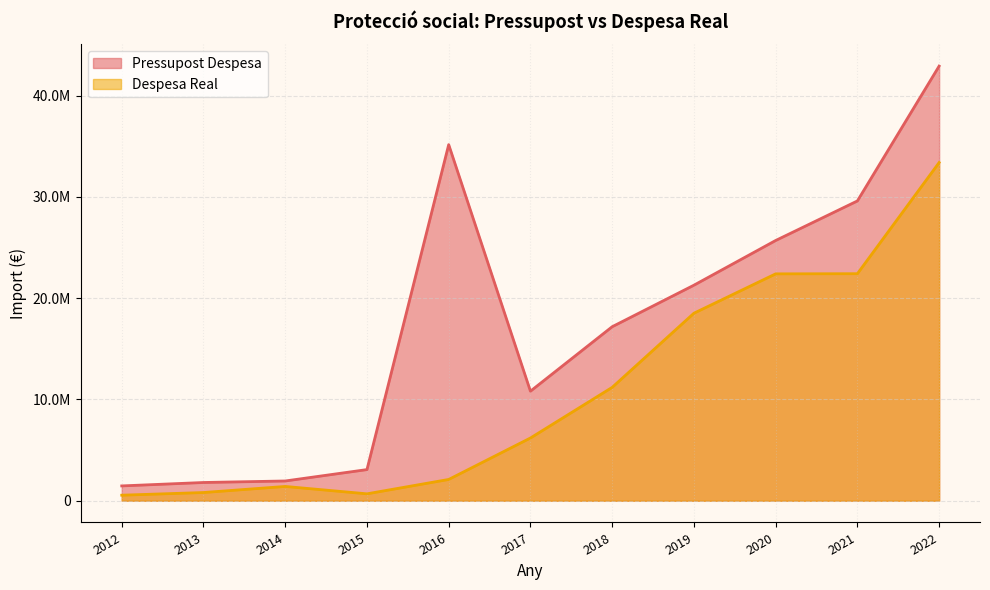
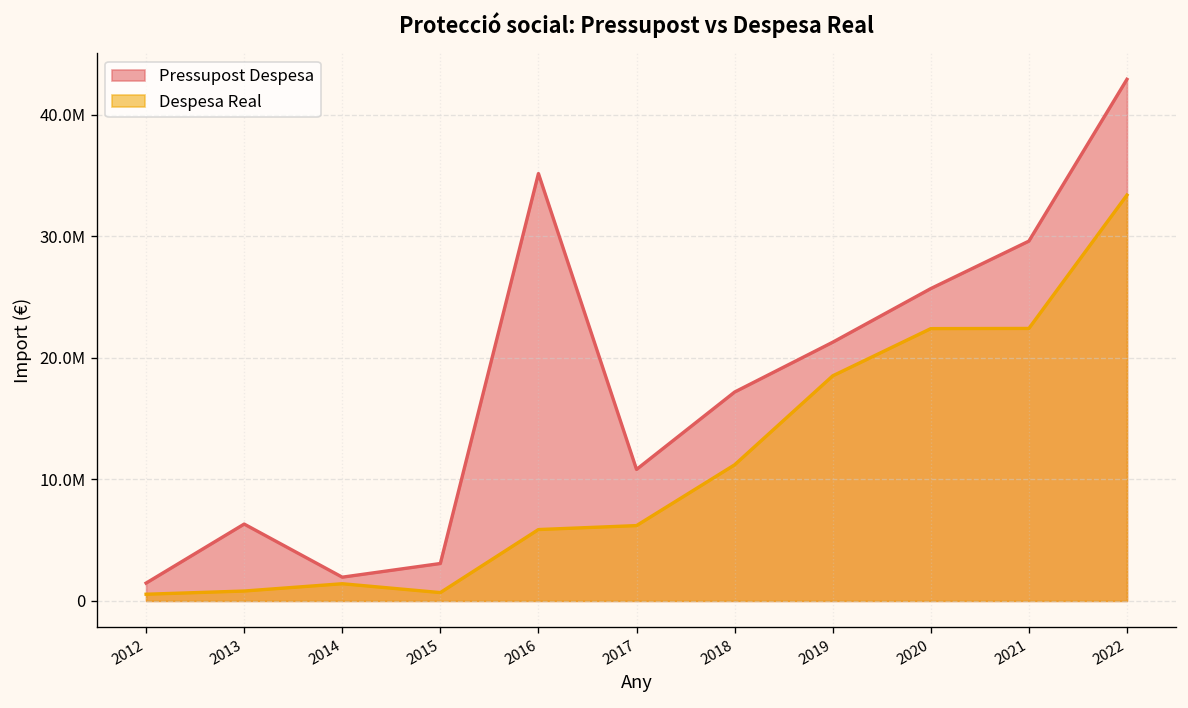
  {
    "Pressupost Despesa": {
      "2012": 1500000,
-     "2013": 1800000,
+     "2013": 6300000,
      "2014": 2000000,
      "2015": 3100000,
      "2016": 35200000,
      "2017": 10800000,
      "2018": 17200000,
      "2019": 21300000,
      "2020": 25700000,
      "2021": 29600000,
      "2022": 42900000
    },
    "Despesa Real": {
      "2012": 500000,
      "2013": 800000,
      "2014": 1400000,
      "2015": 700000,
-     "2016": 2100000,
+     "2016": 5900000,
      "2017": 6200000,
      "2018": 11200000,
      "2019": 18500000,
      "2020": 22400000,
      "2021": 22400000,
      "2022": 33400000
    }
  }
